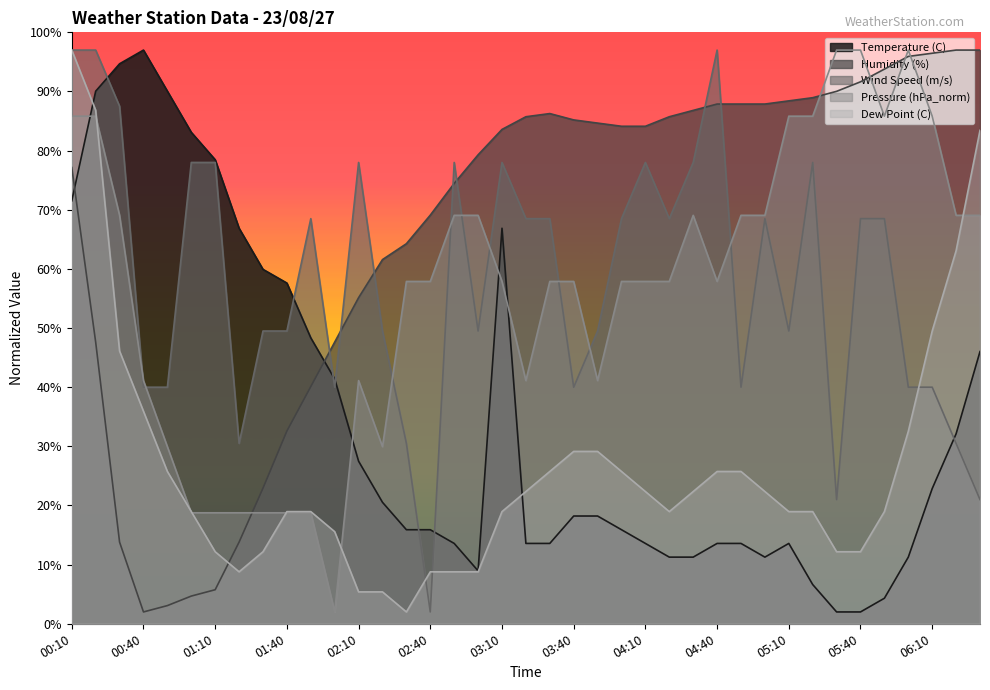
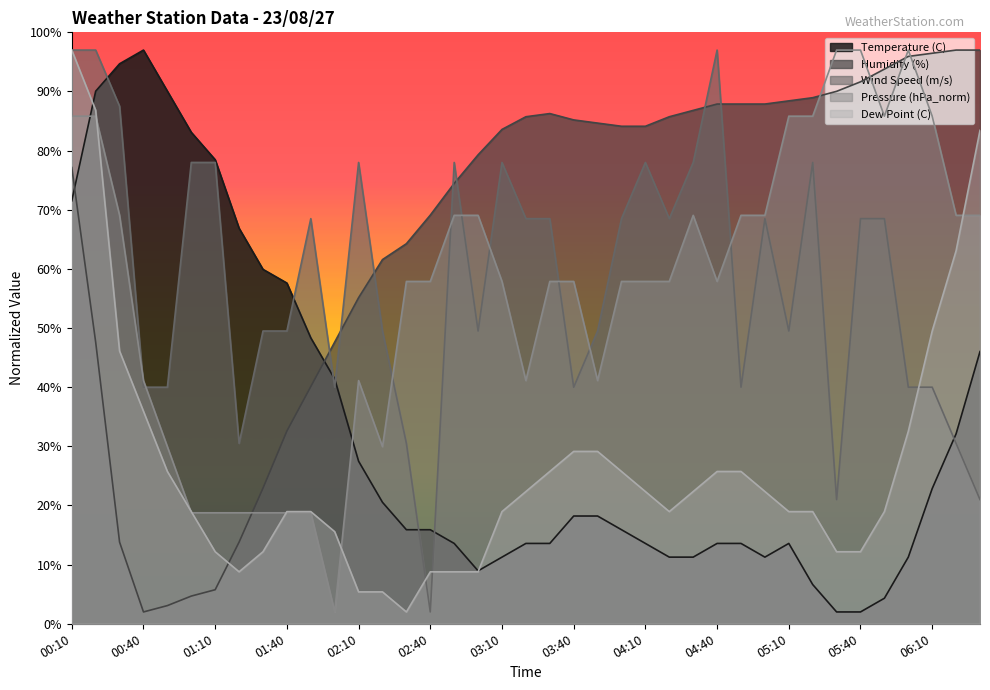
  {
    "Temperature (C)": {
      "00:10": "72%",
      "00:40": "97%",
      "01:10": "78%",
      "01:40": "58%",
      "02:10": "27%",
      "02:40": "16%",
-     "03:10": "67%",
+     "03:10": "11%",
      "03:40": "18%",
      "04:10": "14%",
      "04:40": "14%",
      "05:10": "14%",
      "05:40": "2%",
      "06:10": "23%"
    }
  }
